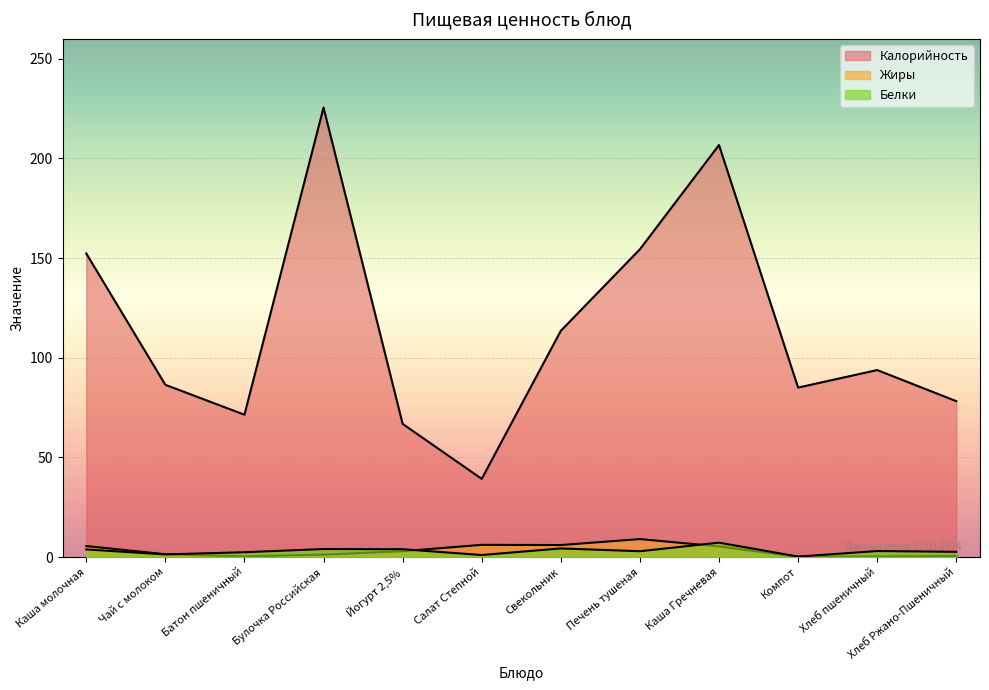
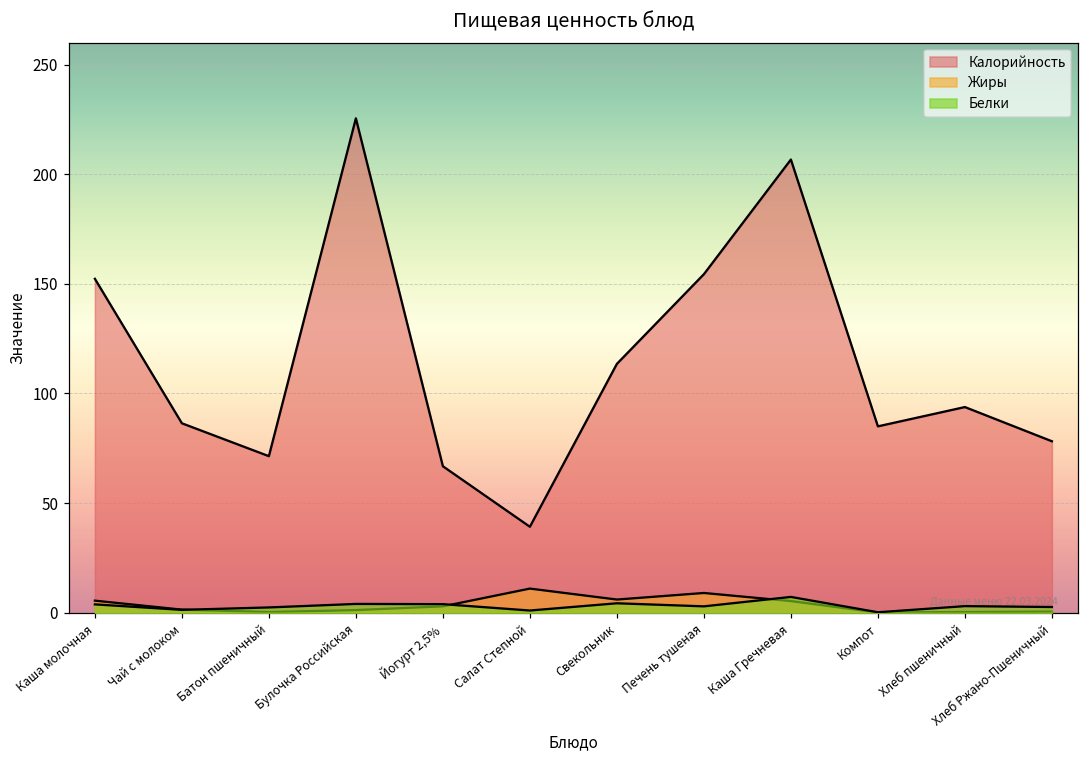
  {
    "Калорийность": {
      "Каша молочная": 152,
      "Чай с молоком": 86,
      "Батон пшеничный": 71,
      "Булочка Российская": 226,
      "Йогурт 2,5%": 67,
      "Салат Степной": 39,
      "Свекольник": 114,
      "Печень тушеная": 154,
      "Каша Гречневая": 207,
      "Компот": 85,
      "Хлеб пшеничный": 94,
      "Хлеб Ржано-Пшеничный": 78
    },
    "Жиры": {
      "Каша молочная": 6,
      "Батон пшеничный": 0,
      "Булочка Российская": 1,
-     "Салат Степной": 6,
+     "Салат Степной": 11,
      "Свекольник": 6,
      "Печень тушеная": 9,
      "Каша Гречневая": 5,
      "Хлеб пшеничный": 0,
      "Хлеб Ржано-Пшеничный": 1
    },
    "Белки": {
      "Каша молочная": 4,
      "Батон пшеничный": 2,
      "Булочка Российская": 4,
      "Салат Степной": 1,
      "Свекольник": 4,
      "Печень тушеная": 3,
      "Каша Гречневая": 7
    }
  }
